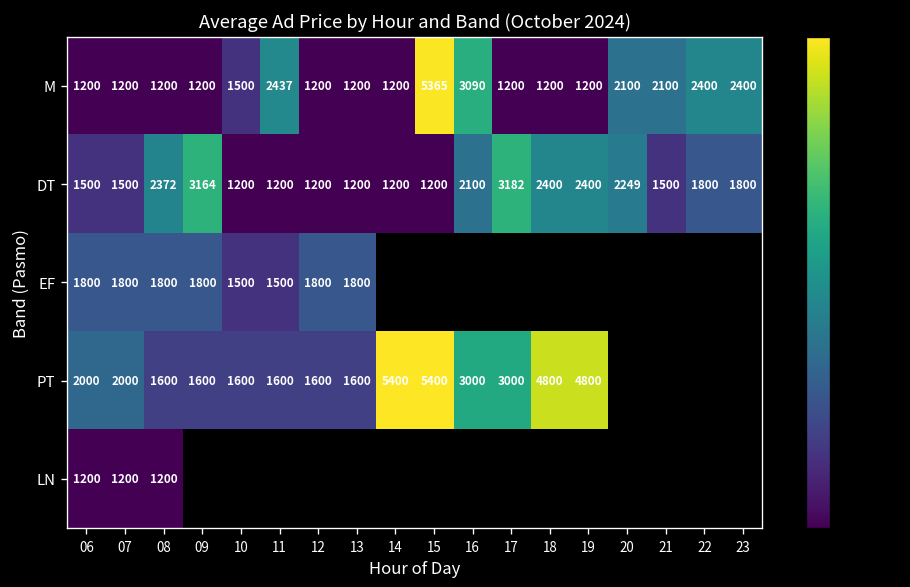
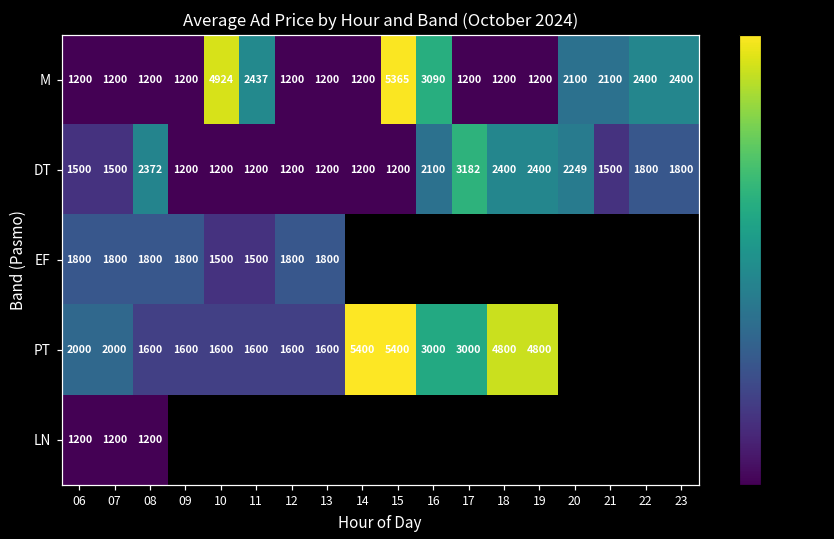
  {
    "M": {
      "06": 1200,
      "07": 1200,
      "08": 1200,
      "09": 1200,
-     "10": 1500,
+     "10": 4924,
      "11": 2437,
      "12": 1200,
      "13": 1200,
      "14": 1200,
      "15": 5365,
      "16": 3090,
      "17": 1200,
      "18": 1200,
      "19": 1200,
      "20": 2100,
      "21": 2100,
      "22": 2400,
      "23": 2400
    },
    "DT": {
      "06": 1500,
      "07": 1500,
      "08": 2372,
-     "09": 3164,
+     "09": 1200,
      "10": 1200,
      "11": 1200,
      "12": 1200,
      "13": 1200,
      "14": 1200,
      "15": 1200,
      "16": 2100,
      "17": 3182,
      "18": 2400,
      "19": 2400,
      "20": 2249,
      "21": 1500,
      "22": 1800,
      "23": 1800
    },
    "EF": {
      "06": 1800,
      "07": 1800,
      "08": 1800,
      "09": 1800,
      "10": 1500,
      "11": 1500,
      "12": 1800,
      "13": 1800
    },
    "PT": {
      "06": 2000,
      "07": 2000,
      "08": 1600,
      "09": 1600,
      "10": 1600,
      "11": 1600,
      "12": 1600,
      "13": 1600,
      "14": 5400,
      "15": 5400,
      "16": 3000,
      "17": 3000,
      "18": 4800,
      "19": 4800
    },
    "LN": {
      "06": 1200,
      "07": 1200,
      "08": 1200
    }
  }
